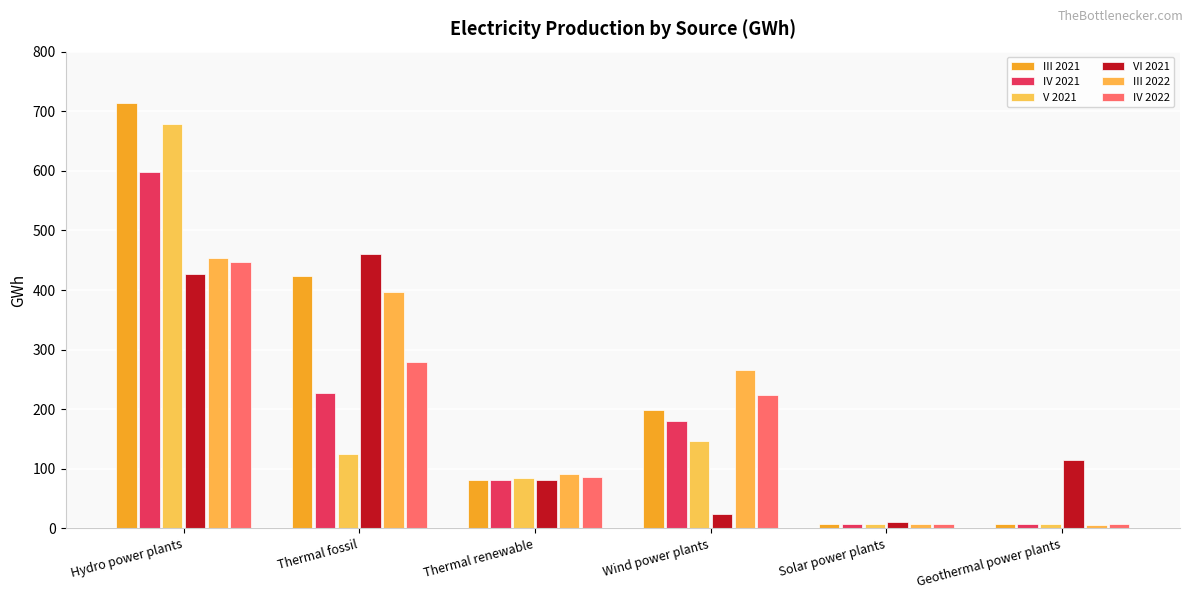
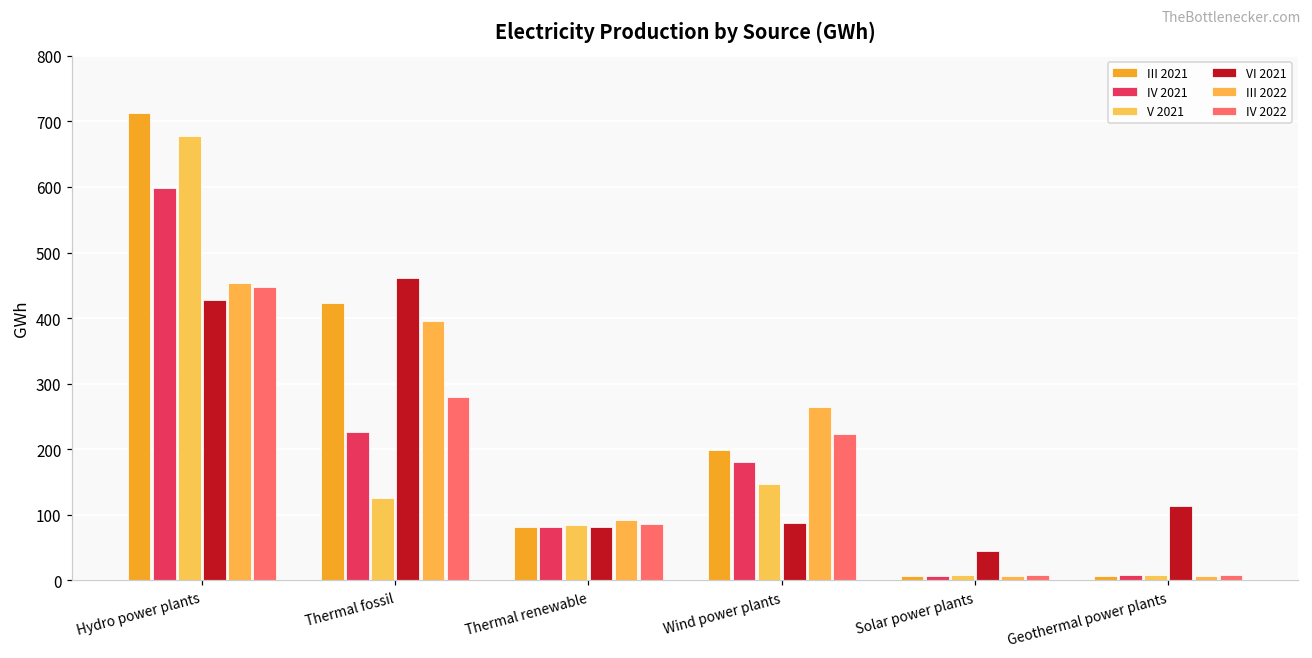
  {
    "VI 2021": {
      "Hydro power plants": 430,
      "Thermal fossil": 460,
      "Thermal renewable": 80,
-     "Wind power plants": 20,
-     "Solar power plants": 10,
+     "Wind power plants": 90,
+     "Solar power plants": 50,
      "Geothermal power plants": 110
    }
  }
